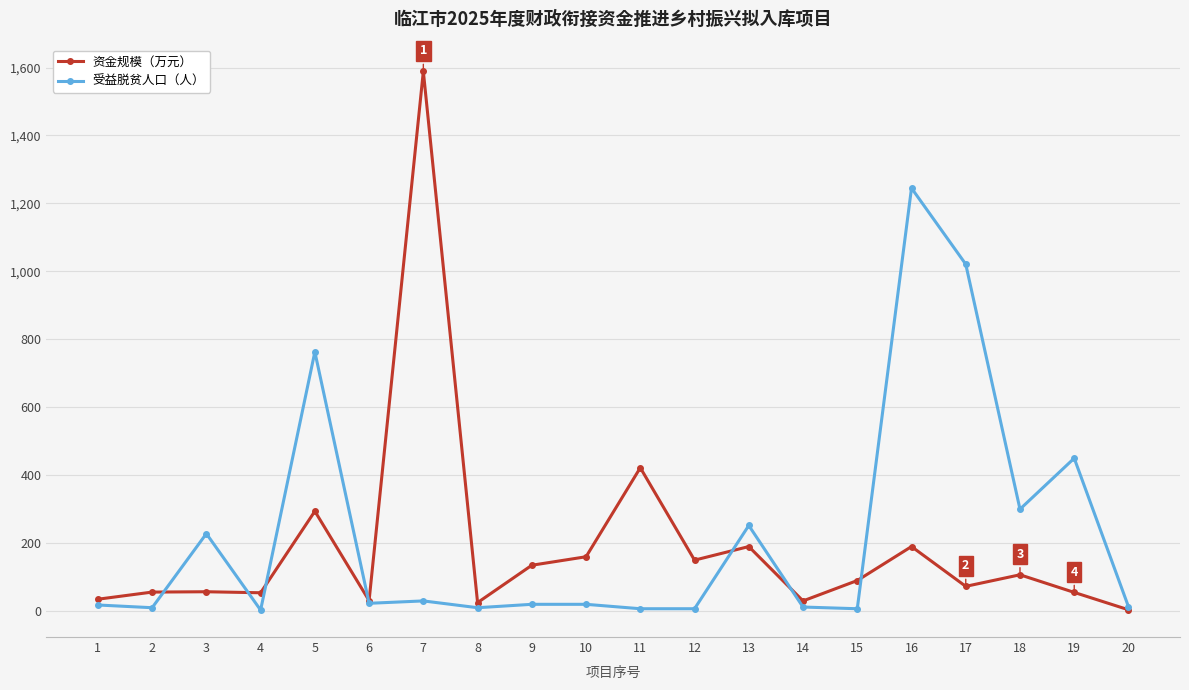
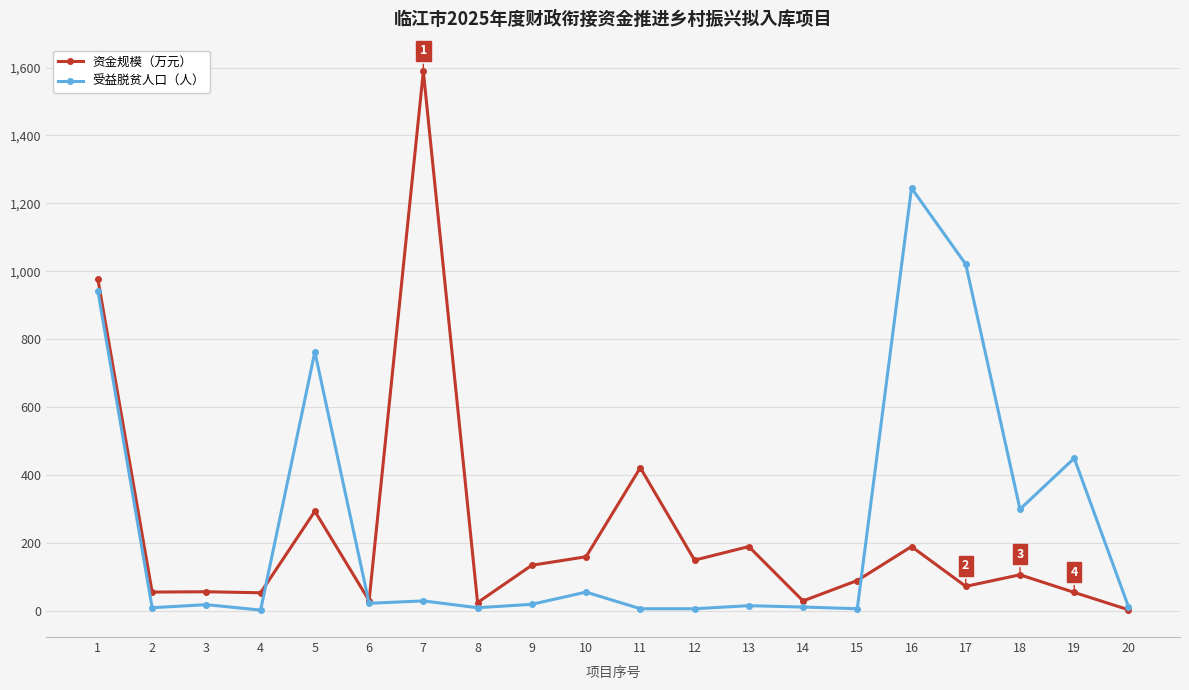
  {
    "资金规模（万元）": {
-     "1": "40",
+     "1": "980",
      "2": "60",
      "3": "60",
      "4": "50",
      "5": "290",
      "6": "30",
      "8": "30",
      "9": "140",
      "10": "160",
      "11": "420",
      "12": "150",
      "13": "190",
      "14": "30",
      "15": "90",
      "16": "190",
      "20": "0"
    },
    "受益脱贫人口（人）": {
-     "1": "20",
+     "1": "940",
      "2": "10",
-     "3": "230",
+     "3": "20",
      "4": "0",
      "5": "760",
      "6": "20",
      "7": "30",
      "8": "10",
      "9": "20",
-     "10": "20",
+     "10": "60",
      "11": "10",
      "12": "10",
-     "13": "250",
+     "13": "20",
      "14": "10",
      "15": "10",
      "16": "1,250",
      "17": "1,020",
      "18": "300",
      "19": "450",
      "20": "10"
    }
  }
